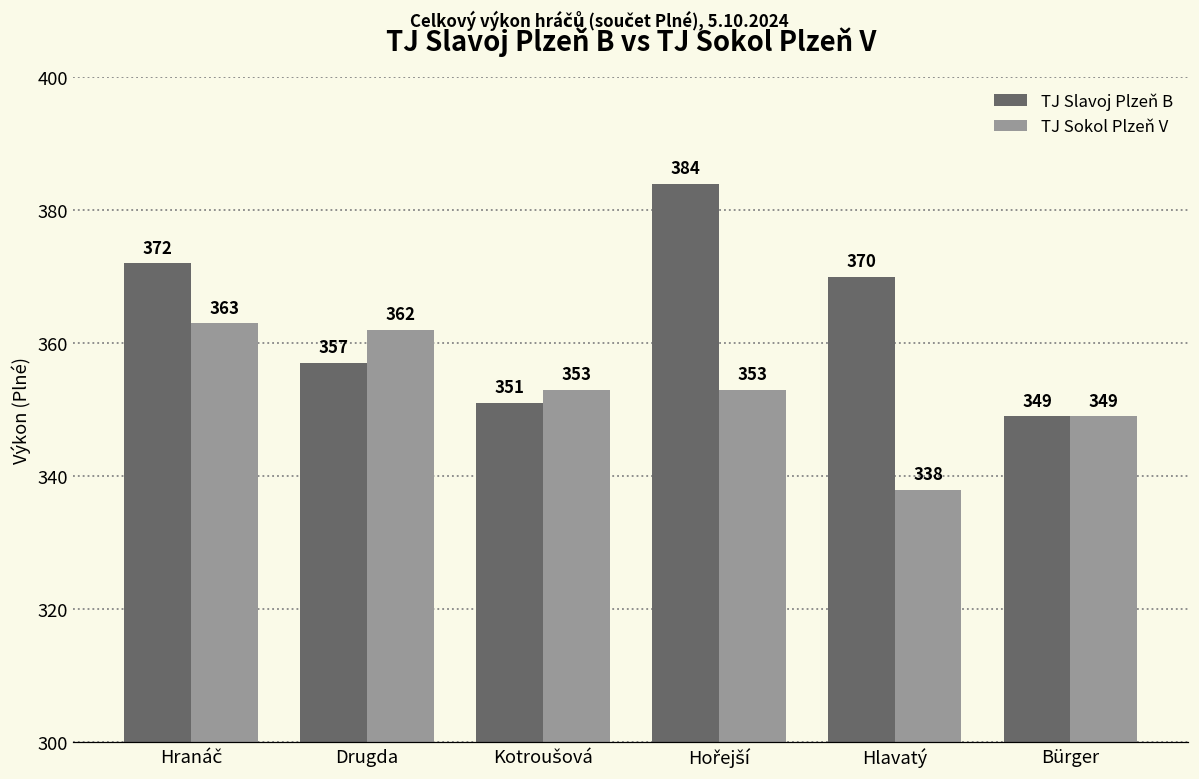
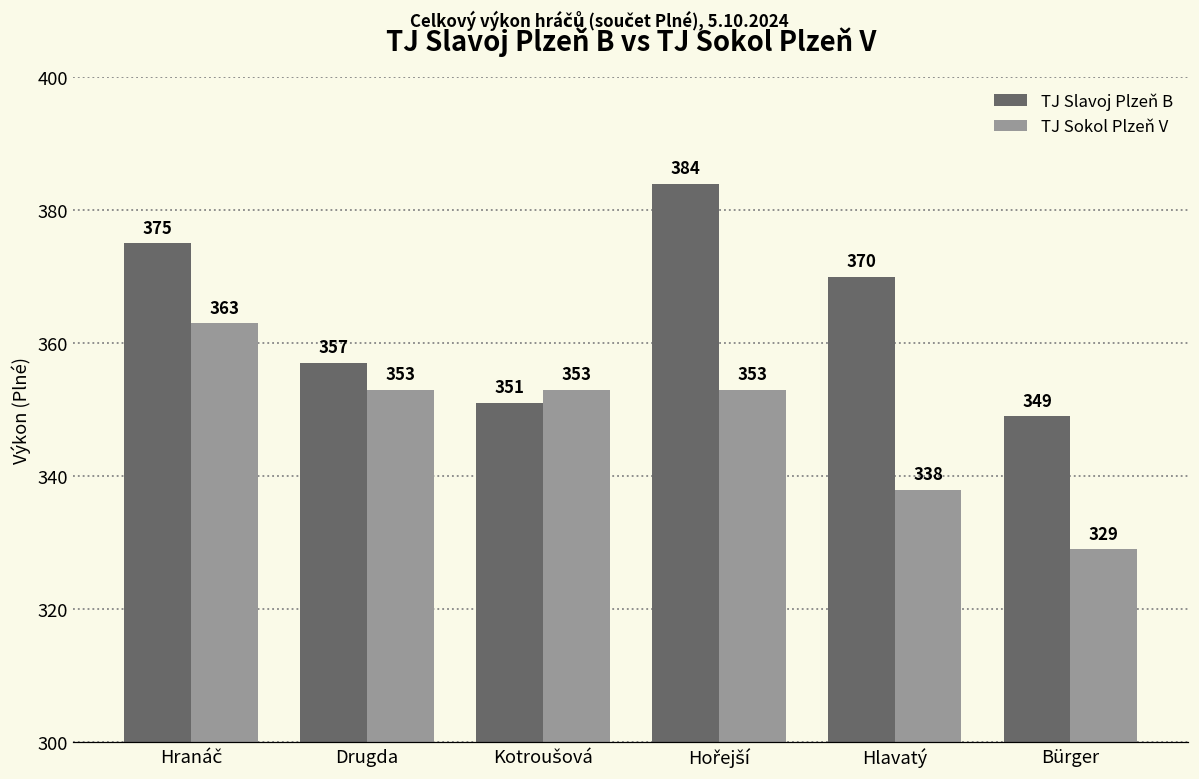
  {
    "TJ Slavoj Plzeň B": {
-     "Hranáč": 372,
+     "Hranáč": 375,
      "Drugda": 357,
      "Kotroušová": 351,
      "Hořejší": 384,
      "Hlavatý": 370,
      "Bürger": 349
    },
    "TJ Sokol Plzeň V": {
      "Hranáč": 363,
-     "Drugda": 362,
+     "Drugda": 353,
      "Kotroušová": 353,
      "Hořejší": 353,
      "Hlavatý": 338,
-     "Bürger": 349
+     "Bürger": 329
    }
  }
